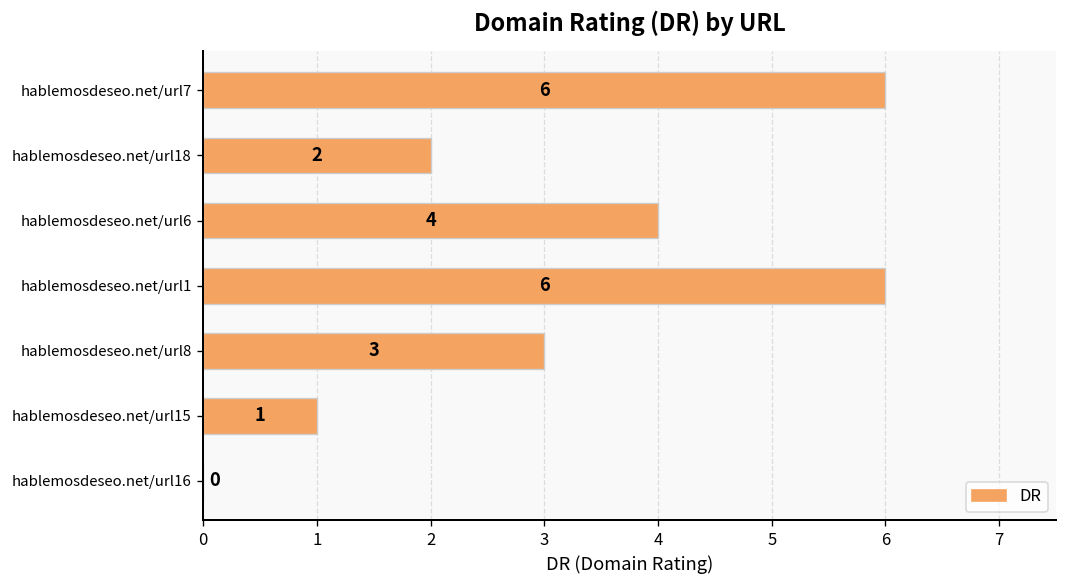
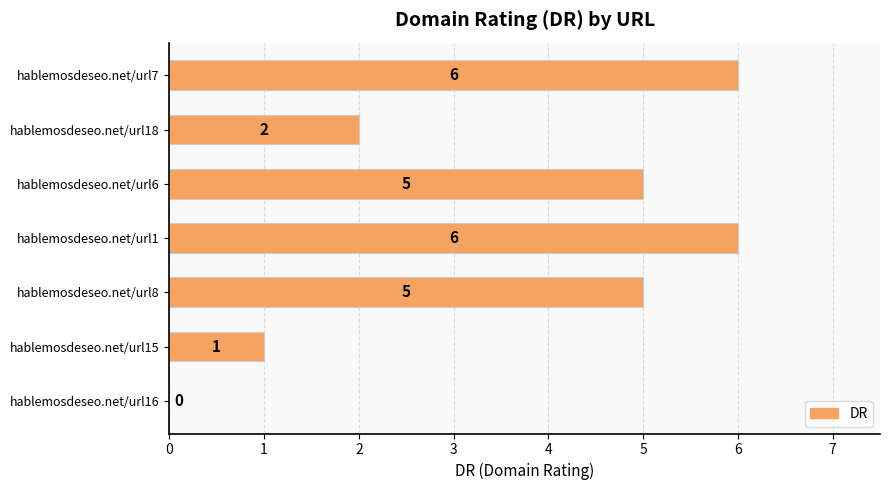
  {
    "hablemosdeseo.net/url7": 6,
    "hablemosdeseo.net/url18": 2,
-   "hablemosdeseo.net/url6": 4,
+   "hablemosdeseo.net/url6": 5,
    "hablemosdeseo.net/url1": 6,
-   "hablemosdeseo.net/url8": 3,
+   "hablemosdeseo.net/url8": 5,
    "hablemosdeseo.net/url15": 1,
    "hablemosdeseo.net/url16": 0
  }
